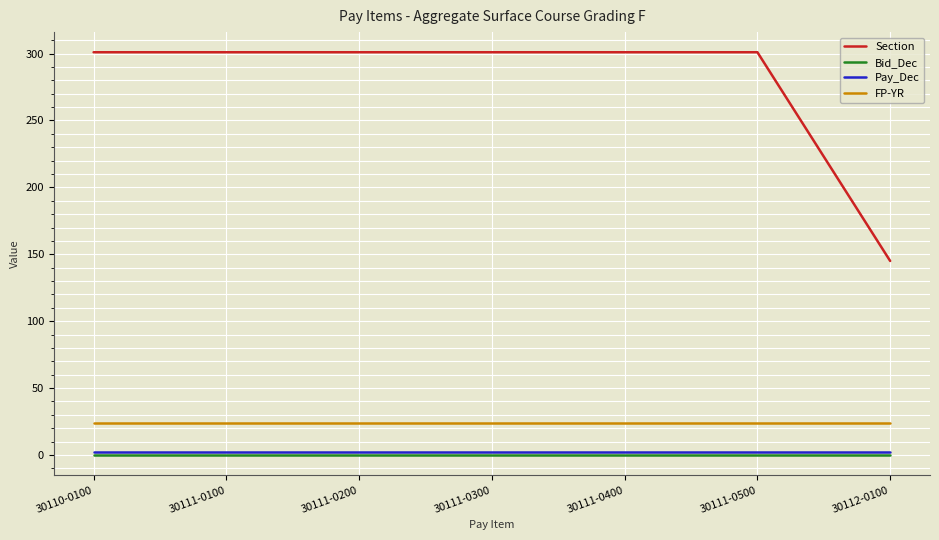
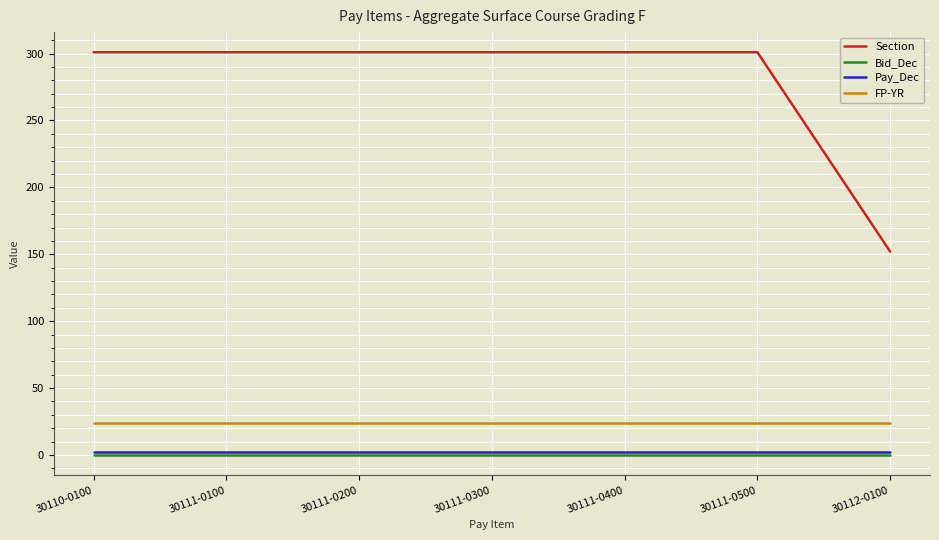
  {
    "Section": {
      "30110-0100": 301,
      "30111-0100": 301,
      "30111-0200": 301,
      "30111-0300": 301,
      "30111-0400": 301,
      "30111-0500": 301,
-     "30112-0100": 145
+     "30112-0100": 152
    },
    "Bid_Dec": {
      "30110-0100": 0,
      "30111-0100": 0,
      "30111-0200": 0,
      "30111-0300": 0,
      "30111-0400": 0,
      "30111-0500": 0,
      "30112-0100": 0
    },
    "Pay_Dec": {
      "30110-0100": 2,
      "30111-0100": 2,
      "30111-0200": 2,
      "30111-0300": 2,
      "30111-0400": 2,
      "30111-0500": 2,
      "30112-0100": 2
    },
    "FP-YR": {
      "30110-0100": 24,
      "30111-0100": 24,
      "30111-0200": 24,
      "30111-0300": 24,
      "30111-0400": 24,
      "30111-0500": 24,
      "30112-0100": 24
    }
  }
